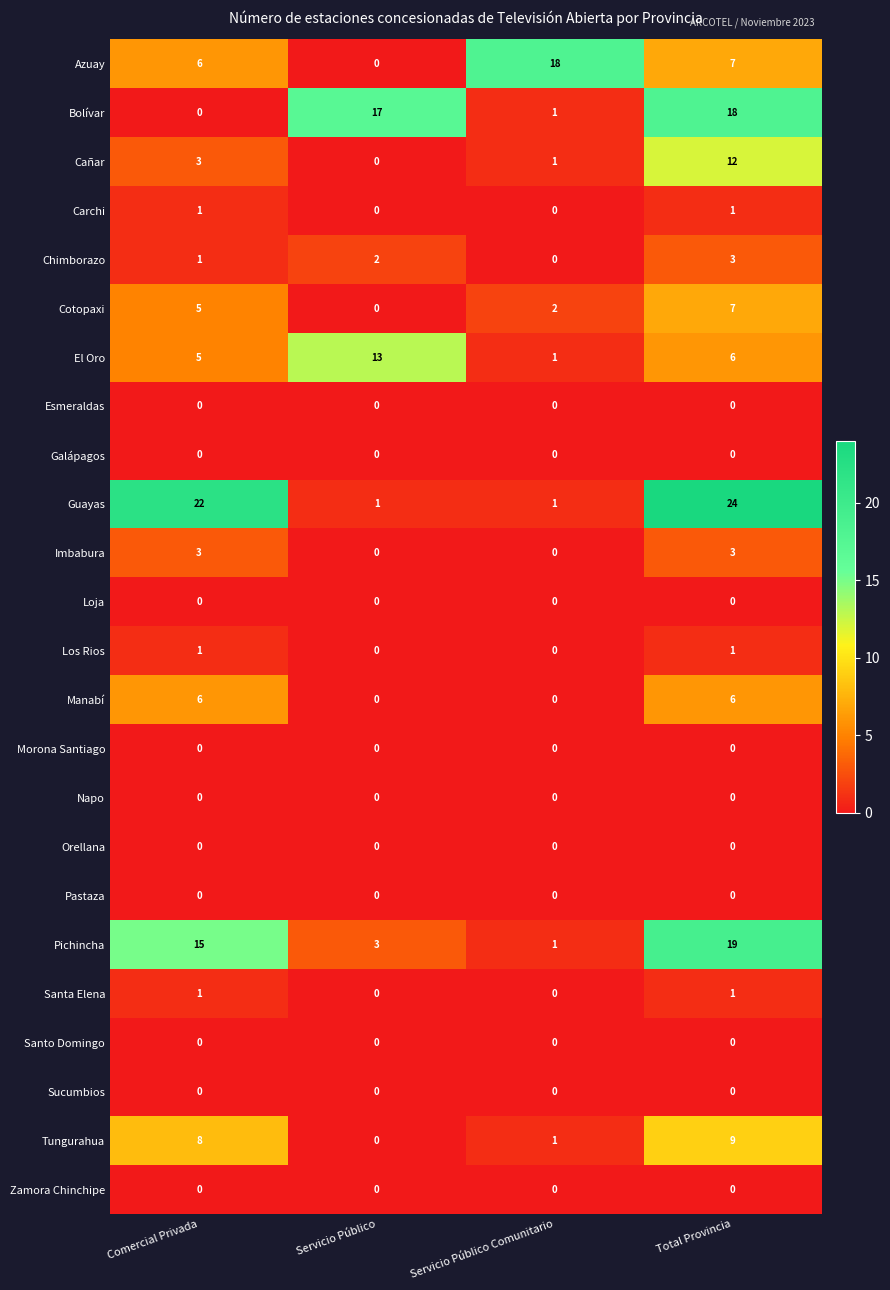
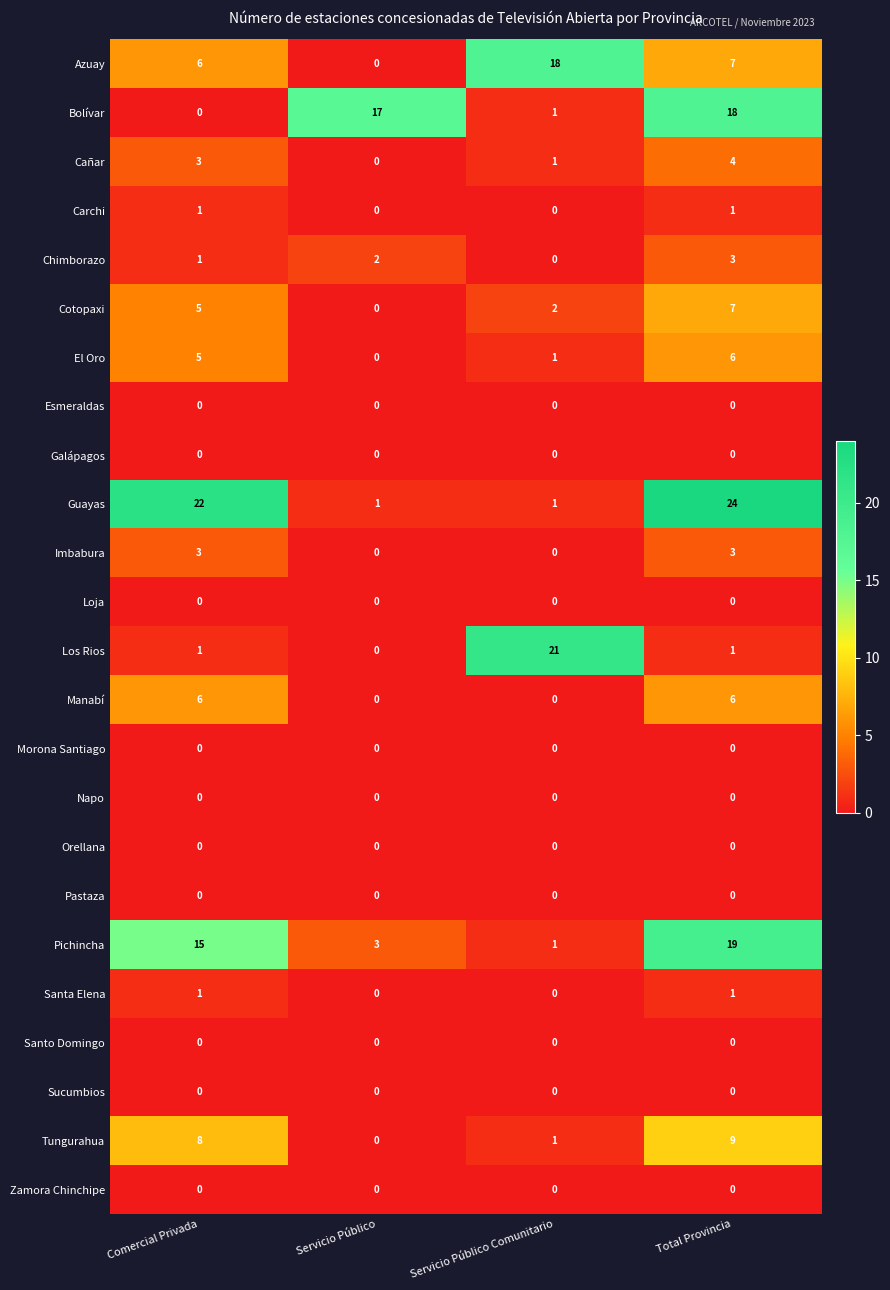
  {
    "Azuay": {
      "Comercial Privada": 6,
      "Servicio Público": 0,
      "Servicio Público Comunitario": 18,
      "Total Provincia": 7
    },
    "Bolívar": {
      "Comercial Privada": 0,
      "Servicio Público": 17,
      "Servicio Público Comunitario": 1,
      "Total Provincia": 18
    },
    "Cañar": {
      "Comercial Privada": 3,
      "Servicio Público": 0,
      "Servicio Público Comunitario": 1,
-     "Total Provincia": 12
+     "Total Provincia": 4
    },
    "Carchi": {
      "Comercial Privada": 1,
      "Servicio Público": 0,
      "Servicio Público Comunitario": 0,
      "Total Provincia": 1
    },
    "Chimborazo": {
      "Comercial Privada": 1,
      "Servicio Público": 2,
      "Servicio Público Comunitario": 0,
      "Total Provincia": 3
    },
    "Cotopaxi": {
      "Comercial Privada": 5,
      "Servicio Público": 0,
      "Servicio Público Comunitario": 2,
      "Total Provincia": 7
    },
    "El Oro": {
      "Comercial Privada": 5,
-     "Servicio Público": 13,
+     "Servicio Público": 0,
      "Servicio Público Comunitario": 1,
      "Total Provincia": 6
    },
    "Esmeraldas": {
      "Comercial Privada": 0,
      "Servicio Público": 0,
      "Servicio Público Comunitario": 0,
      "Total Provincia": 0
    },
    "Galápagos": {
      "Comercial Privada": 0,
      "Servicio Público": 0,
      "Servicio Público Comunitario": 0,
      "Total Provincia": 0
    },
    "Guayas": {
      "Comercial Privada": 22,
      "Servicio Público": 1,
      "Servicio Público Comunitario": 1,
      "Total Provincia": 24
    },
    "Imbabura": {
      "Comercial Privada": 3,
      "Servicio Público": 0,
      "Servicio Público Comunitario": 0,
      "Total Provincia": 3
    },
    "Loja": {
      "Comercial Privada": 0,
      "Servicio Público": 0,
      "Servicio Público Comunitario": 0,
      "Total Provincia": 0
    },
    "Los Rios": {
      "Comercial Privada": 1,
      "Servicio Público": 0,
-     "Servicio Público Comunitario": 0,
+     "Servicio Público Comunitario": 21,
      "Total Provincia": 1
    },
    "Manabí": {
      "Comercial Privada": 6,
      "Servicio Público": 0,
      "Servicio Público Comunitario": 0,
      "Total Provincia": 6
    },
    "Morona Santiago": {
      "Comercial Privada": 0,
      "Servicio Público": 0,
      "Servicio Público Comunitario": 0,
      "Total Provincia": 0
    },
    "Napo": {
      "Comercial Privada": 0,
      "Servicio Público": 0,
      "Servicio Público Comunitario": 0,
      "Total Provincia": 0
    },
    "Orellana": {
      "Comercial Privada": 0,
      "Servicio Público": 0,
      "Servicio Público Comunitario": 0,
      "Total Provincia": 0
    },
    "Pastaza": {
      "Comercial Privada": 0,
      "Servicio Público": 0,
      "Servicio Público Comunitario": 0,
      "Total Provincia": 0
    },
    "Pichincha": {
      "Comercial Privada": 15,
      "Servicio Público": 3,
      "Servicio Público Comunitario": 1,
      "Total Provincia": 19
    },
    "Santa Elena": {
      "Comercial Privada": 1,
      "Servicio Público": 0,
      "Servicio Público Comunitario": 0,
      "Total Provincia": 1
    },
    "Santo Domingo": {
      "Comercial Privada": 0,
      "Servicio Público": 0,
      "Servicio Público Comunitario": 0,
      "Total Provincia": 0
    },
    "Sucumbios": {
      "Comercial Privada": 0,
      "Servicio Público": 0,
      "Servicio Público Comunitario": 0,
      "Total Provincia": 0
    },
    "Tungurahua": {
      "Comercial Privada": 8,
      "Servicio Público": 0,
      "Servicio Público Comunitario": 1,
      "Total Provincia": 9
    },
    "Zamora Chinchipe": {
      "Comercial Privada": 0,
      "Servicio Público": 0,
      "Servicio Público Comunitario": 0,
      "Total Provincia": 0
    }
  }
